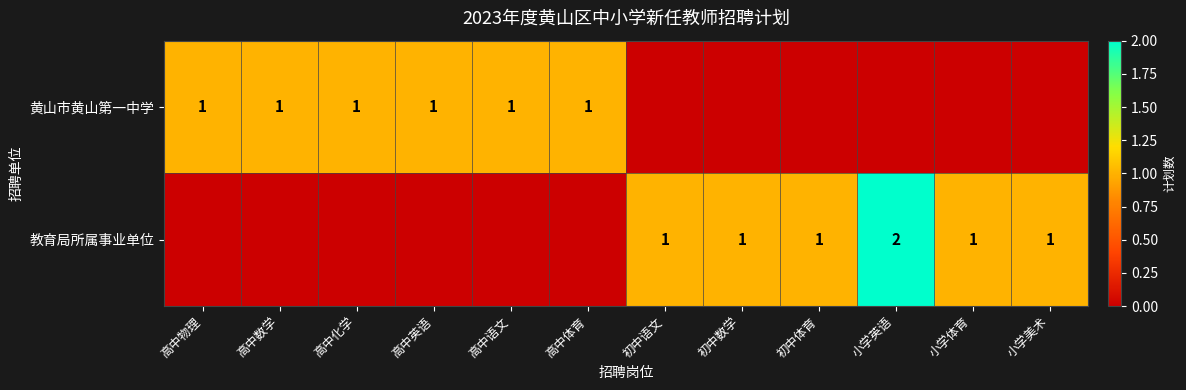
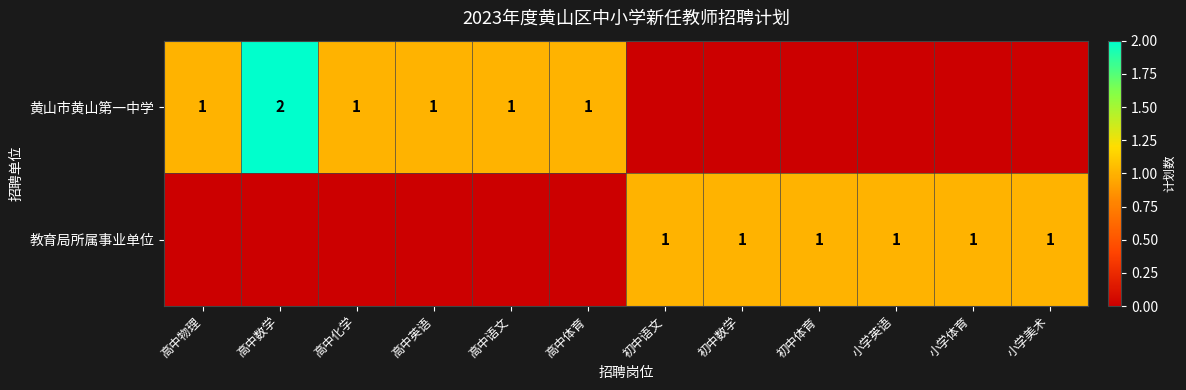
  {
    "黄山市黄山第一中学": {
      "高中物理": 1,
-     "高中数学": 1,
+     "高中数学": 2,
      "高中化学": 1,
      "高中英语": 1,
      "高中语文": 1,
      "高中体育": 1
    },
    "教育局所属事业单位": {
      "初中语文": 1,
      "初中数学": 1,
      "初中体育": 1,
-     "小学英语": 2,
+     "小学英语": 1,
      "小学体育": 1,
      "小学美术": 1
    }
  }
